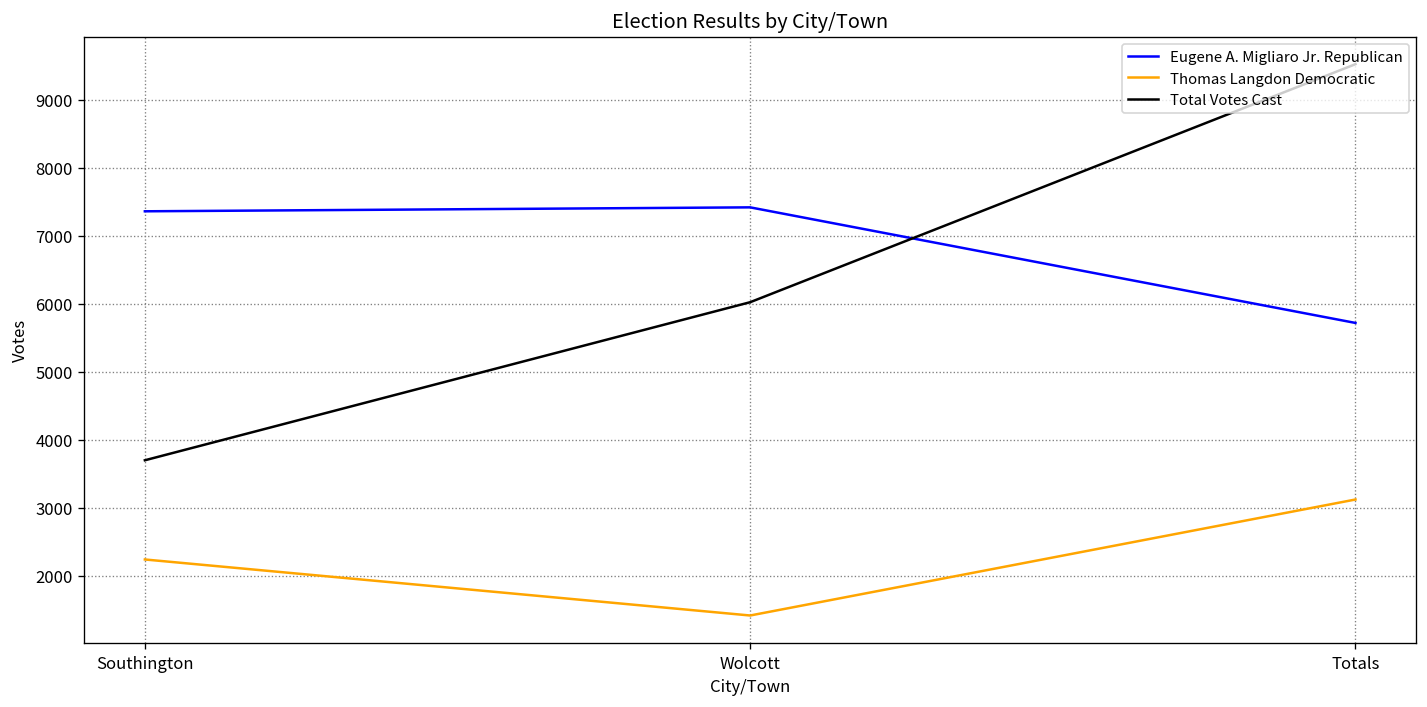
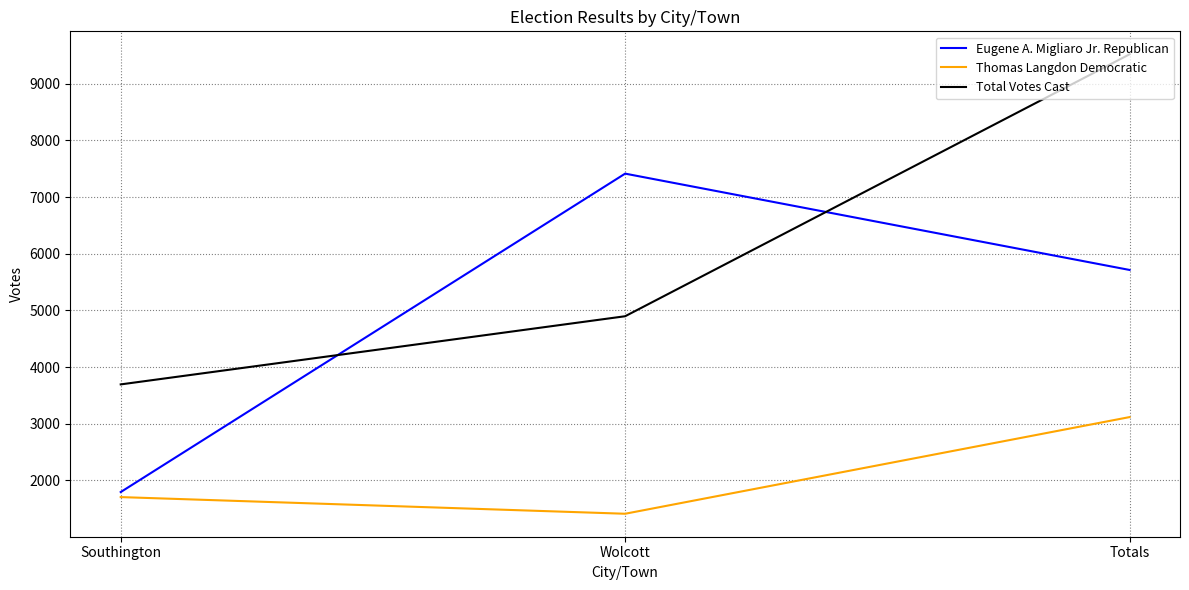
  {
    "Eugene A. Migliaro Jr. Republican": {
-     "Southington": 7400,
+     "Southington": 1800,
      "Wolcott": 7400,
      "Totals": 5700
    },
    "Thomas Langdon Democratic": {
-     "Southington": 2200,
+     "Southington": 1700,
      "Wolcott": 1400,
      "Totals": 3100
    },
    "Total Votes Cast": {
      "Southington": 3700,
-     "Wolcott": 6000
+     "Wolcott": 4900
    }
  }
